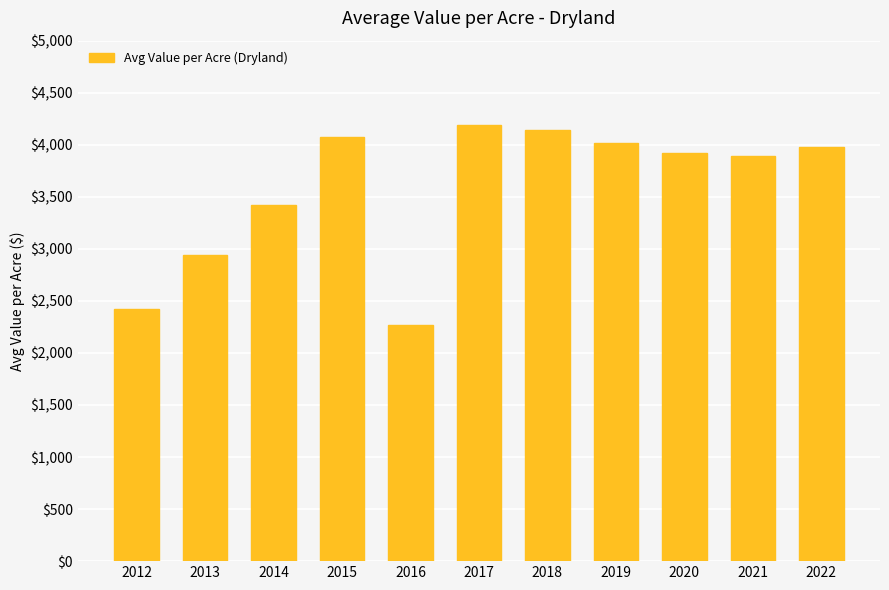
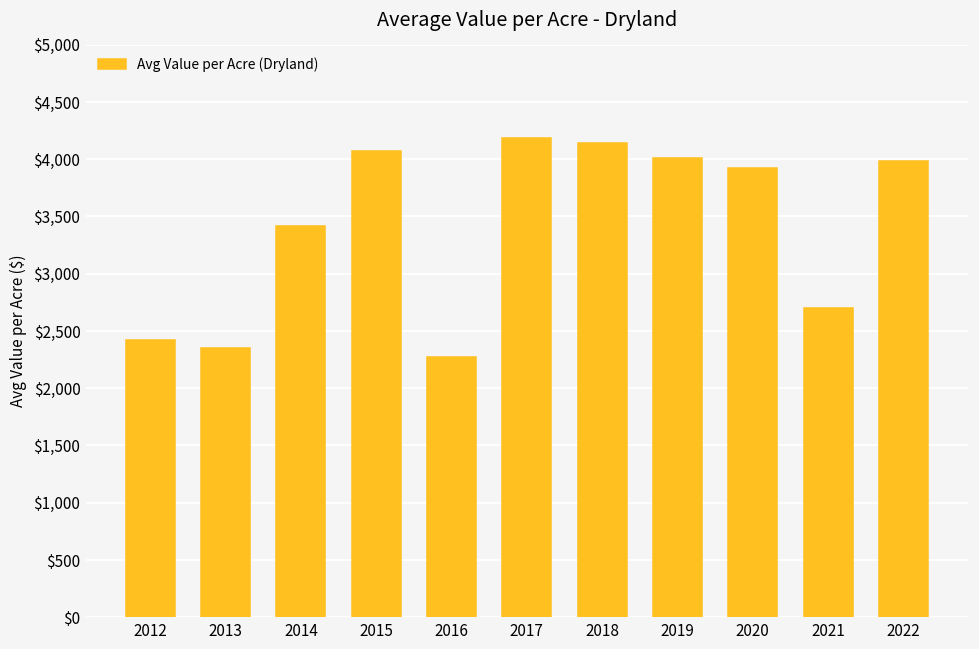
  {
    "2012": "$2,420",
-   "2013": "$2,940",
+   "2013": "$2,350",
    "2014": "$3,420",
    "2015": "$4,070",
    "2016": "$2,270",
    "2017": "$4,190",
    "2018": "$4,140",
    "2019": "$4,020",
    "2020": "$3,920",
-   "2021": "$3,890",
+   "2021": "$2,700",
    "2022": "$3,980"
  }
